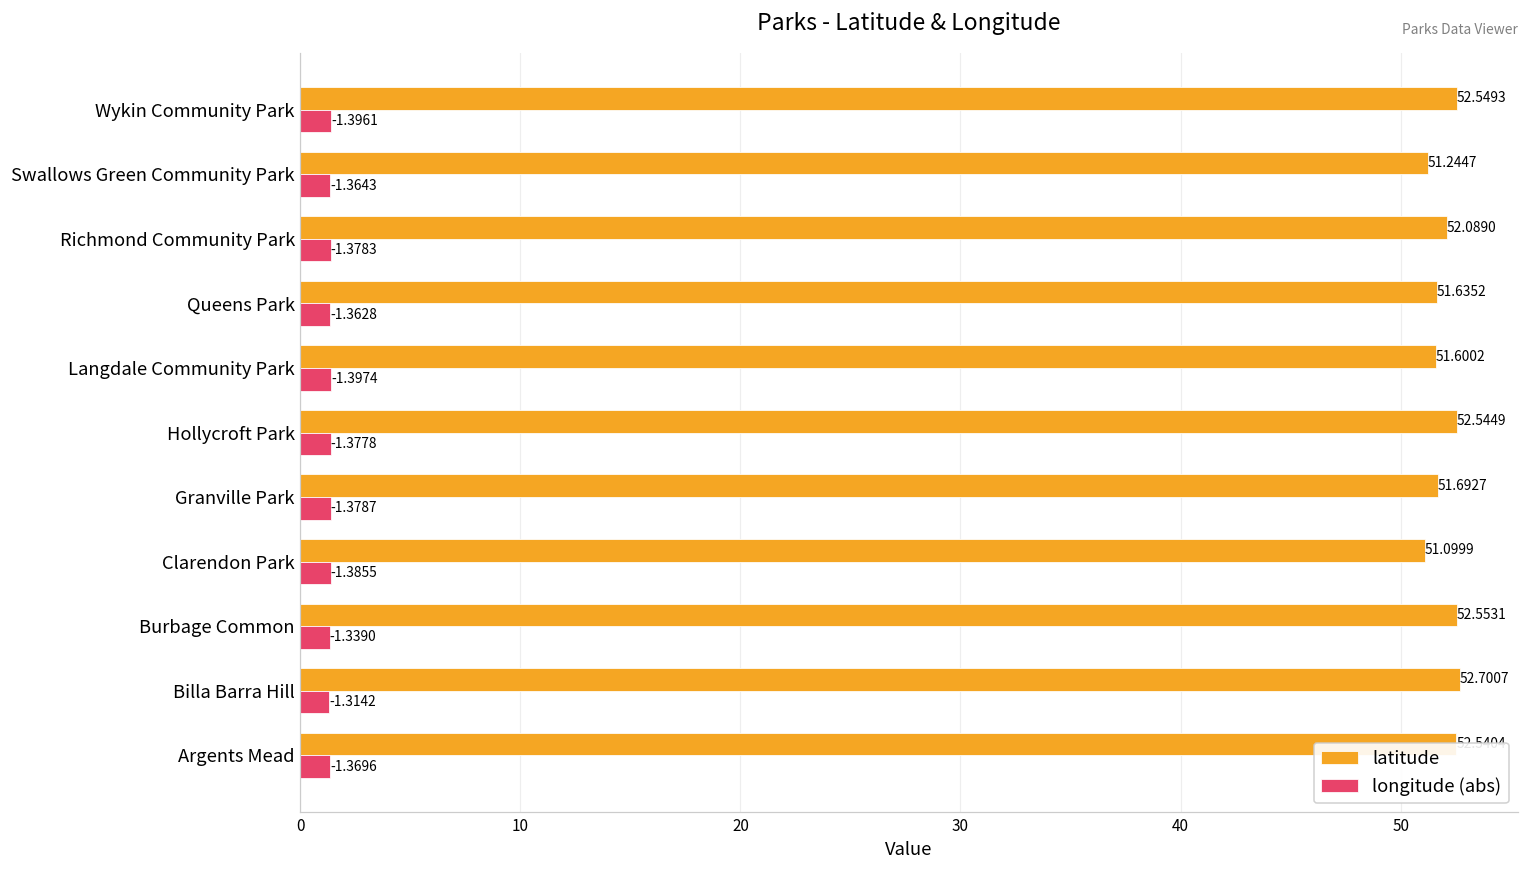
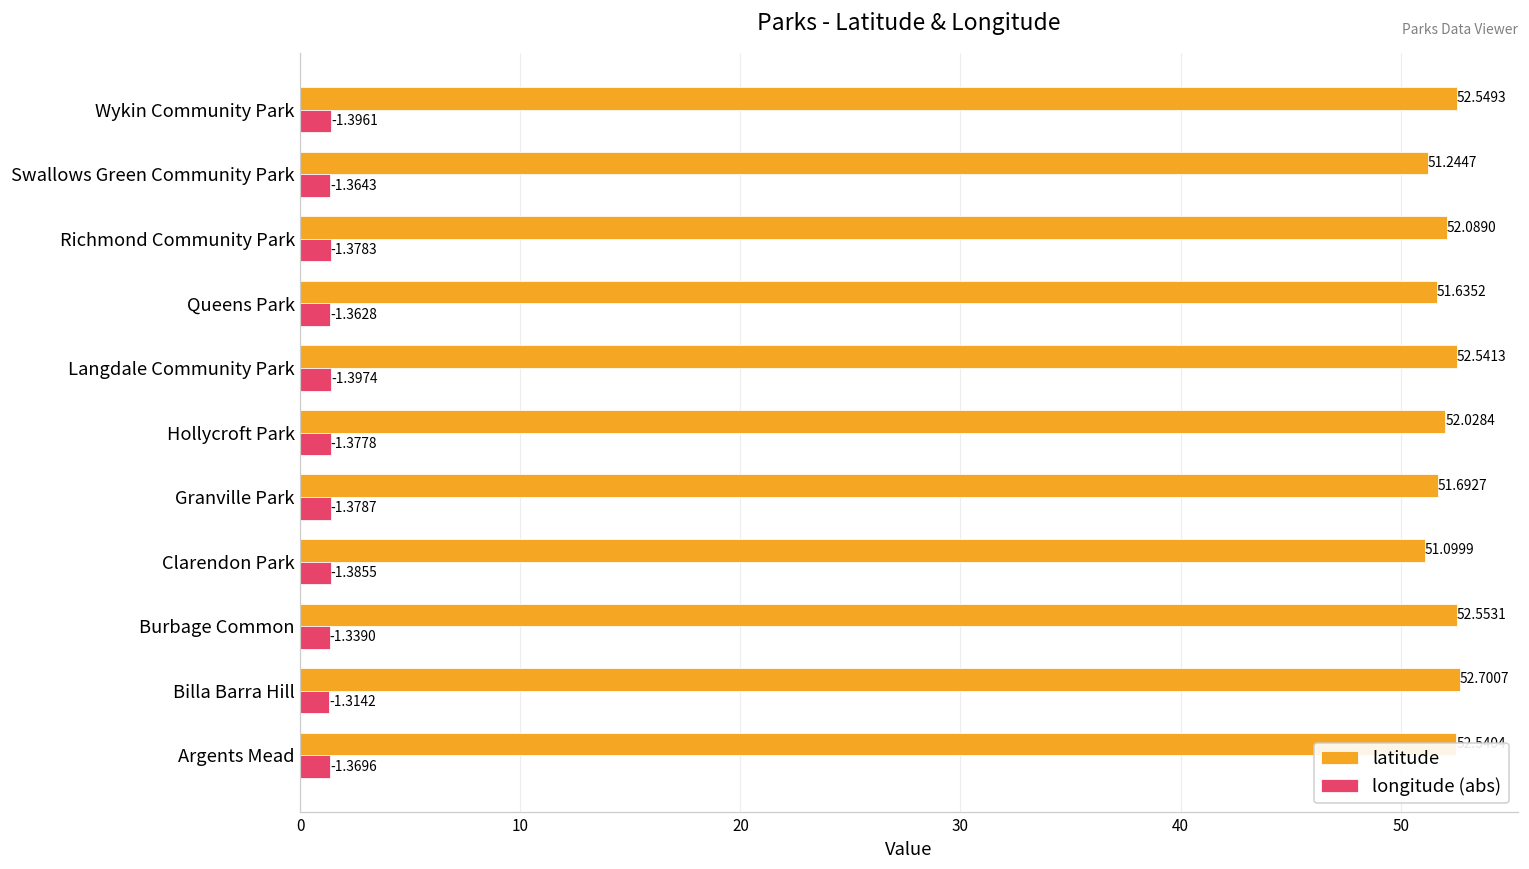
  {
    "latitude": {
      "Wykin Community Park": 52.5493,
      "Swallows Green Community Park": 51.2447,
      "Richmond Community Park": 52.0890,
      "Queens Park": 51.6352,
-     "Langdale Community Park": 51.6002,
-     "Hollycroft Park": 52.5449,
+     "Langdale Community Park": 52.5413,
+     "Hollycroft Park": 52.0284,
      "Granville Park": 51.6927,
      "Clarendon Park": 51.0999,
      "Burbage Common": 52.5531,
      "Billa Barra Hill": 52.7007
    }
  }
